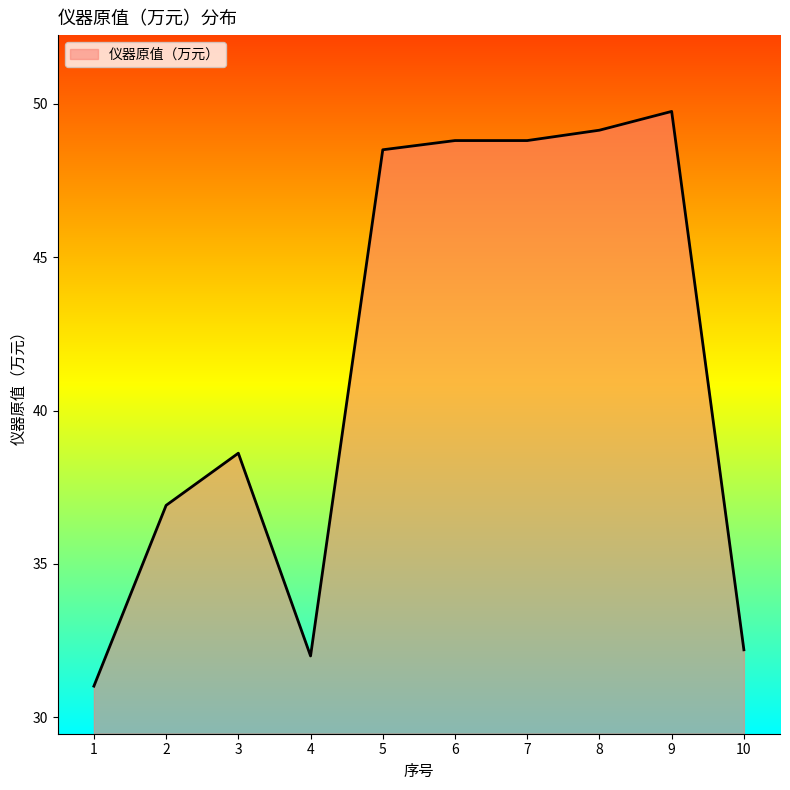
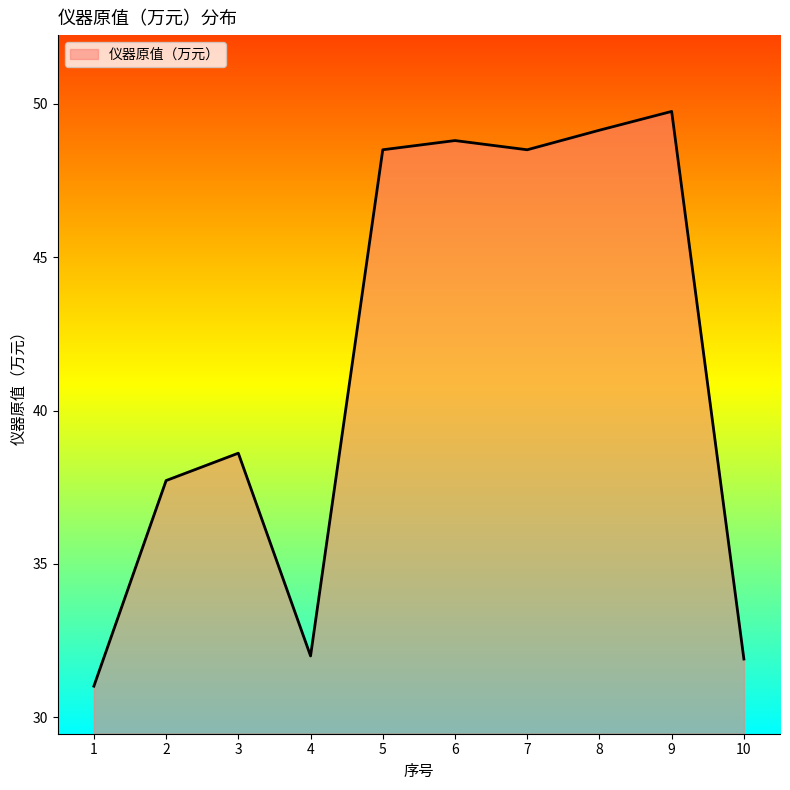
  {
    "1": 31.0,
-   "2": 36.9,
+   "2": 37.7,
    "3": 38.6,
    "4": 32.0,
    "5": 48.5,
    "6": 48.8,
-   "7": 48.8,
+   "7": 48.5,
    "8": 49.1,
    "9": 49.8,
-   "10": 32.2
+   "10": 31.9
  }
